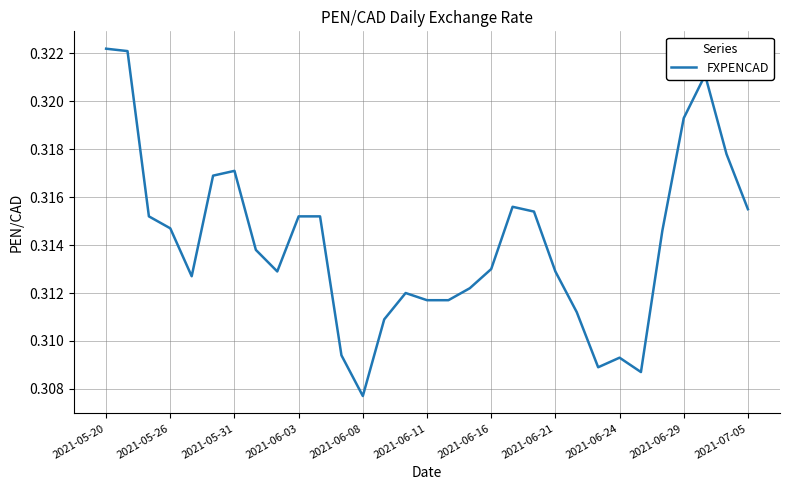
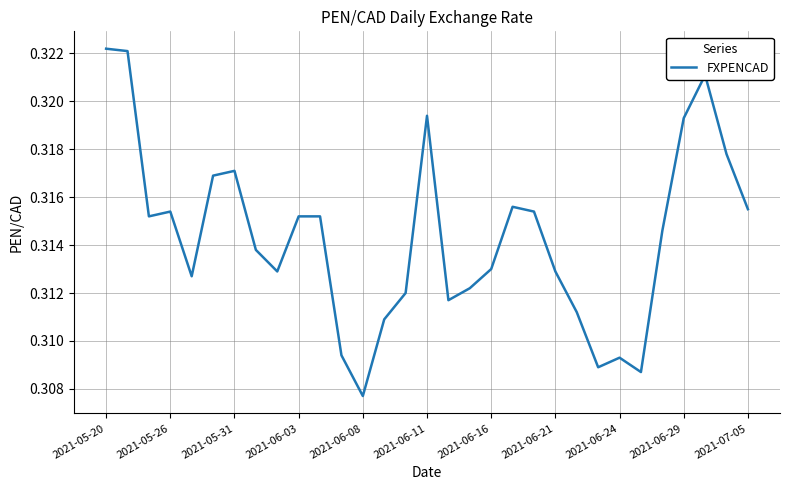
  {
    "2021-05-20": 0.3222,
-   "2021-05-26": 0.3147,
+   "2021-05-26": 0.3154,
    "2021-05-31": 0.3171,
    "2021-06-03": 0.3152,
    "2021-06-08": 0.3077,
-   "2021-06-11": 0.3117,
+   "2021-06-11": 0.3194,
    "2021-06-16": 0.3130,
    "2021-06-21": 0.3129,
    "2021-06-24": 0.3093,
    "2021-06-29": 0.3193,
    "2021-07-05": 0.3155
  }
